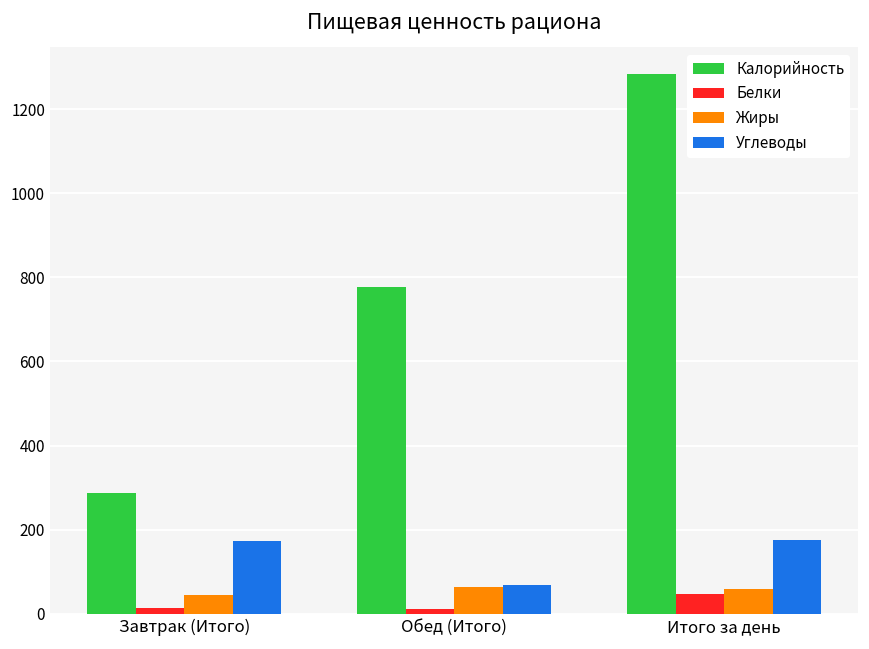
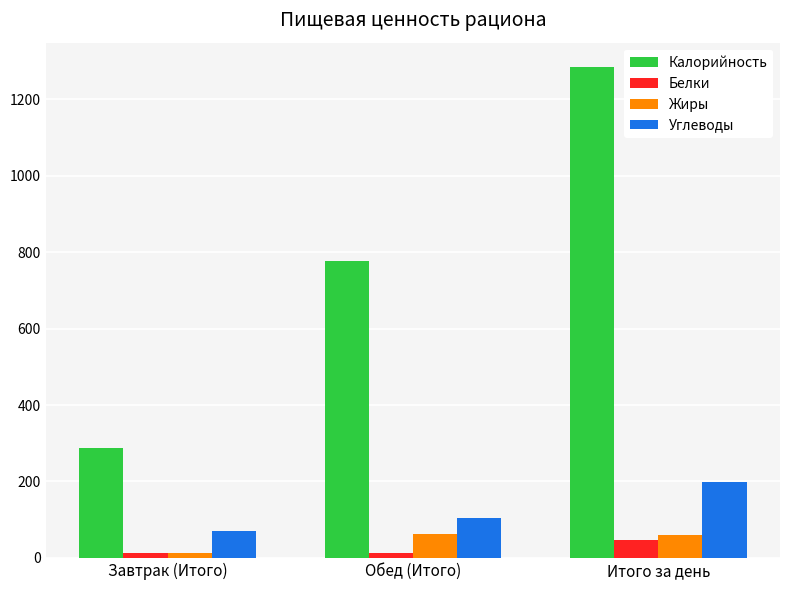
  {
    "Калорийность": {
      "Завтрак (Итого)": 290,
      "Обед (Итого)": 780,
      "Итого за день": 1280
    },
    "Белки": {
      "Завтрак (Итого)": 10,
      "Обед (Итого)": 10,
      "Итого за день": 50
    },
    "Жиры": {
-     "Завтрак (Итого)": 50,
+     "Завтрак (Итого)": 10,
      "Обед (Итого)": 60,
      "Итого за день": 60
    },
    "Углеводы": {
-     "Завтрак (Итого)": 170,
-     "Обед (Итого)": 70,
-     "Итого за день": 180
+     "Завтрак (Итого)": 70,
+     "Обед (Итого)": 110,
+     "Итого за день": 200
    }
  }
